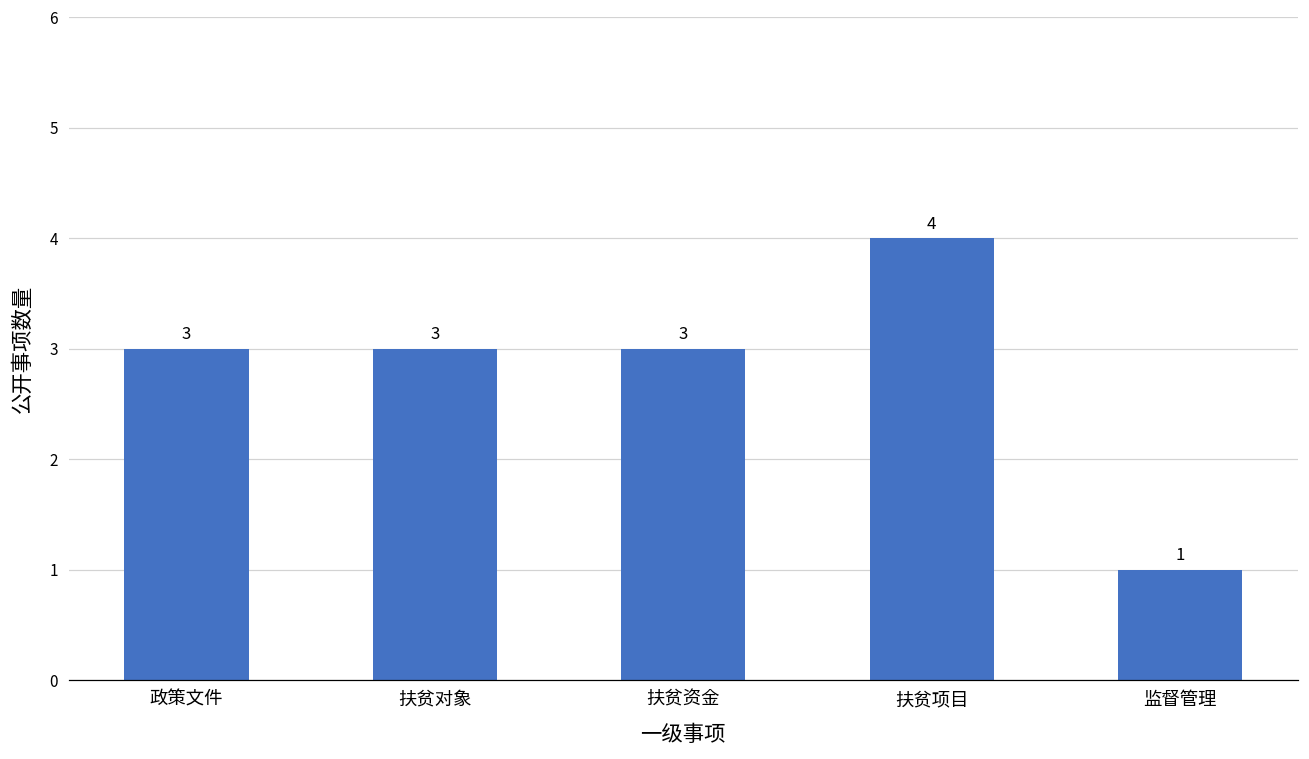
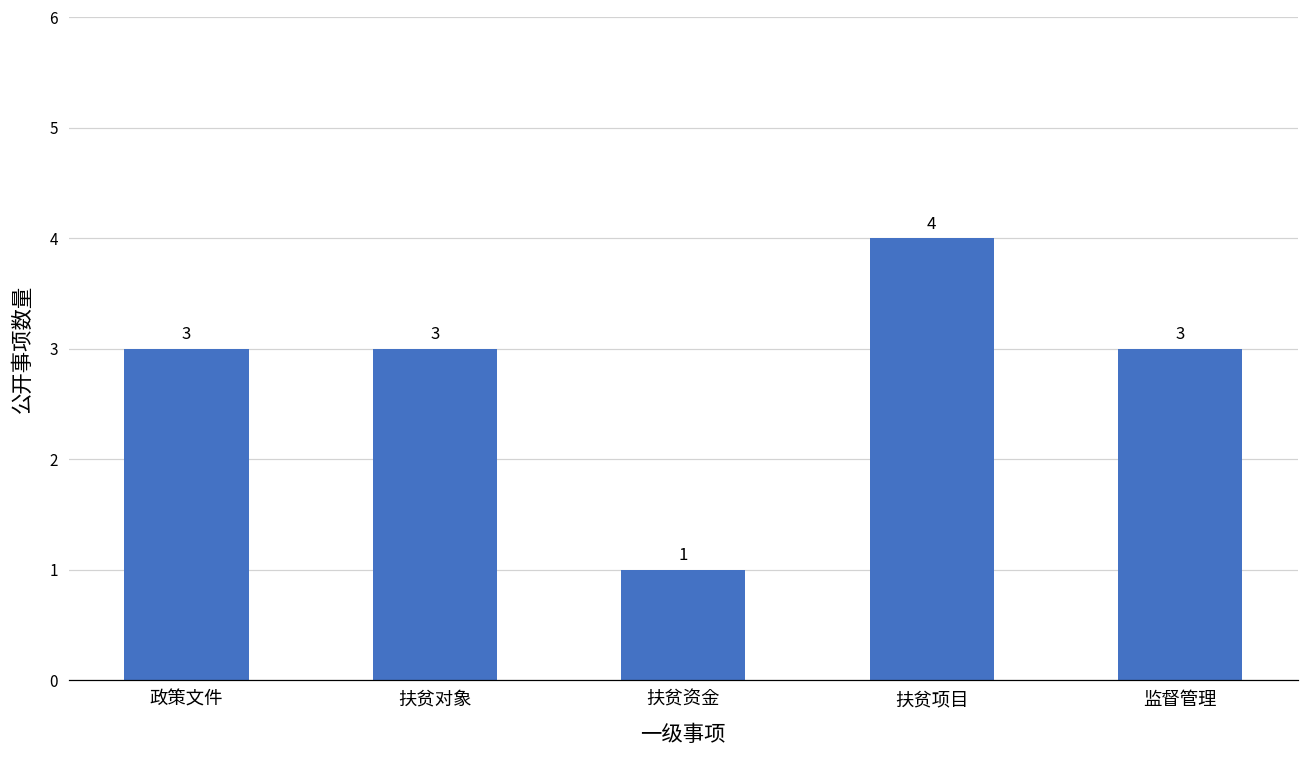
  {
    "政策文件": 3,
    "扶贫对象": 3,
-   "扶贫资金": 3,
+   "扶贫资金": 1,
    "扶贫项目": 4,
-   "监督管理": 1
+   "监督管理": 3
  }
